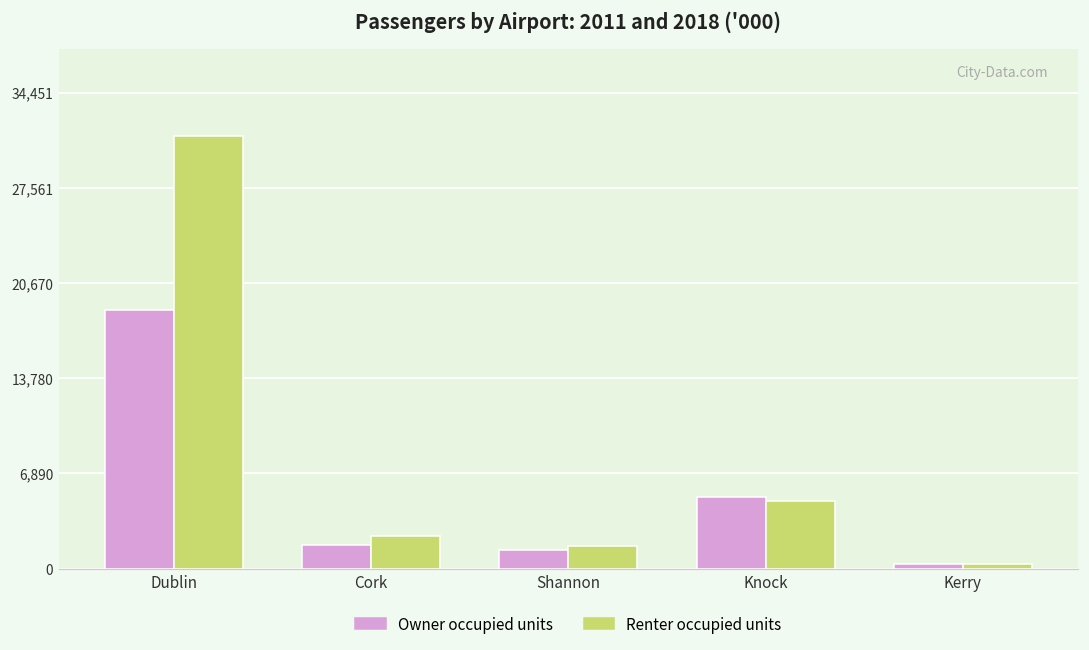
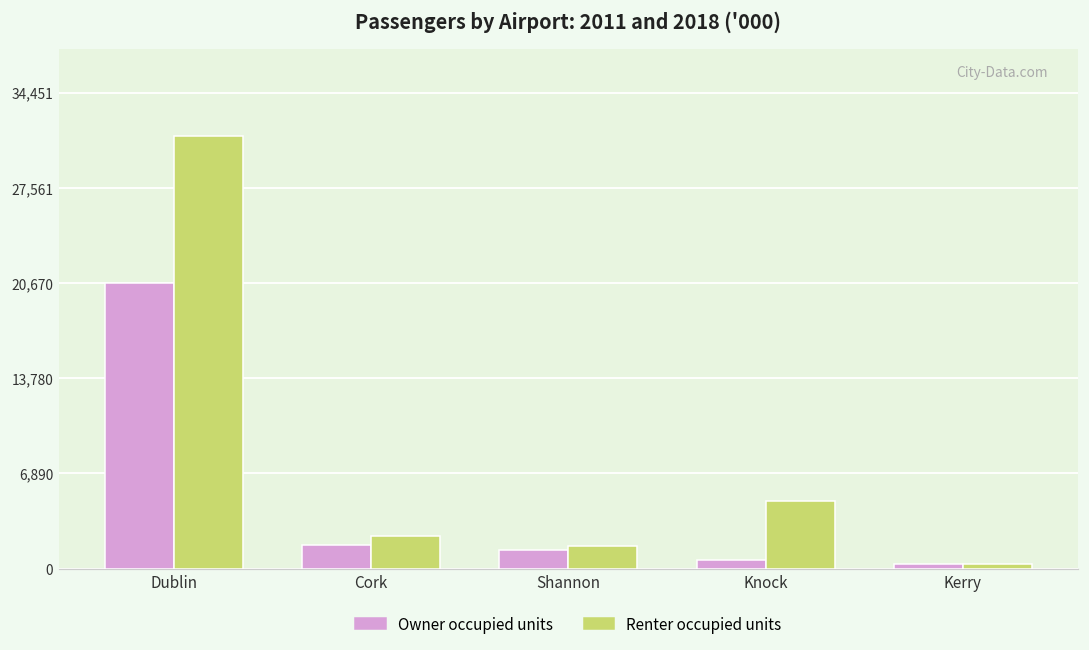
  {
    "Owner occupied units": {
-     "Dublin": "18,700",
+     "Dublin": "20,700",
      "Cork": "1,700",
      "Shannon": "1,400",
-     "Knock": "5,200",
+     "Knock": "700",
      "Kerry": "300"
    },
    "Renter occupied units": {
      "Dublin": "31,300",
      "Cork": "2,400",
      "Shannon": "1,700",
      "Knock": "4,900",
      "Kerry": "400"
    }
  }
